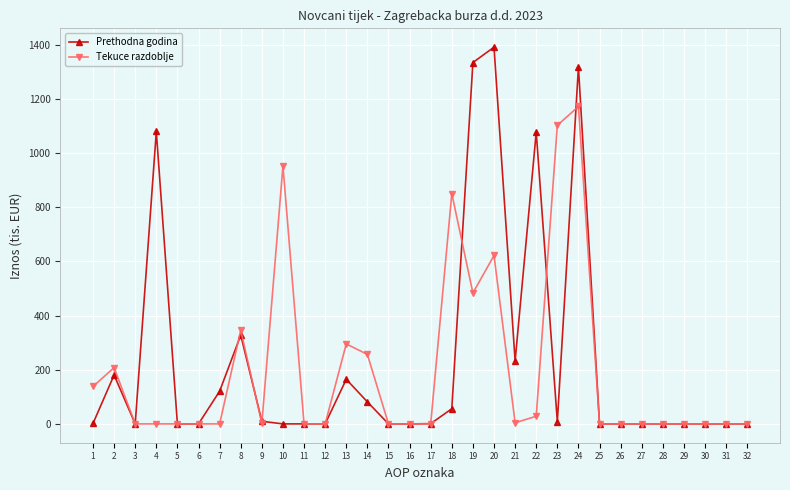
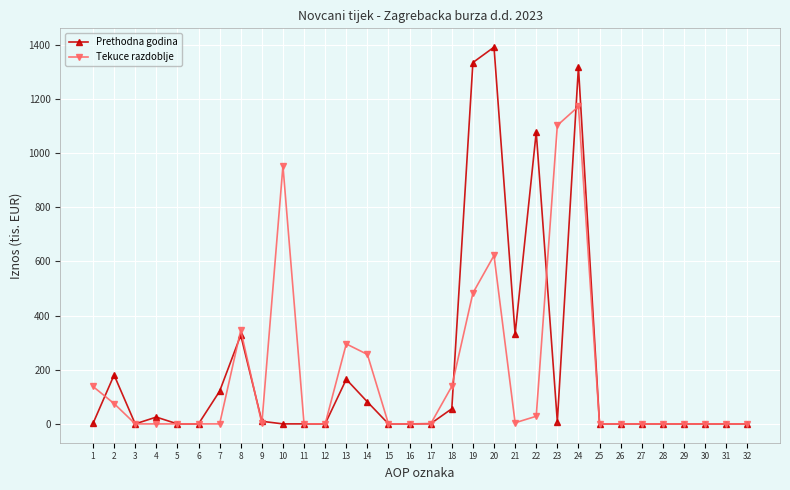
  {
    "Prethodna godina": {
      "1": 0,
      "2": 180,
-     "4": 1080,
+     "4": 30,
      "7": 120,
      "8": 330,
      "10": 0,
      "13": 160,
      "14": 80,
      "18": 60,
      "19": 1330,
      "20": 1390,
-     "21": 230,
+     "21": 330,
      "22": 1080,
      "23": 10,
      "24": 1320
    },
    "Tekuce razdoblje": {
      "1": 140,
-     "2": 210,
+     "2": 70,
      "4": 0,
      "7": 0,
      "8": 350,
      "10": 950,
      "13": 300,
      "14": 260,
-     "18": 850,
+     "18": 140,
      "19": 480,
      "20": 620,
      "21": 0,
      "22": 30,
      "23": 1100,
      "24": 1170
    }
  }
